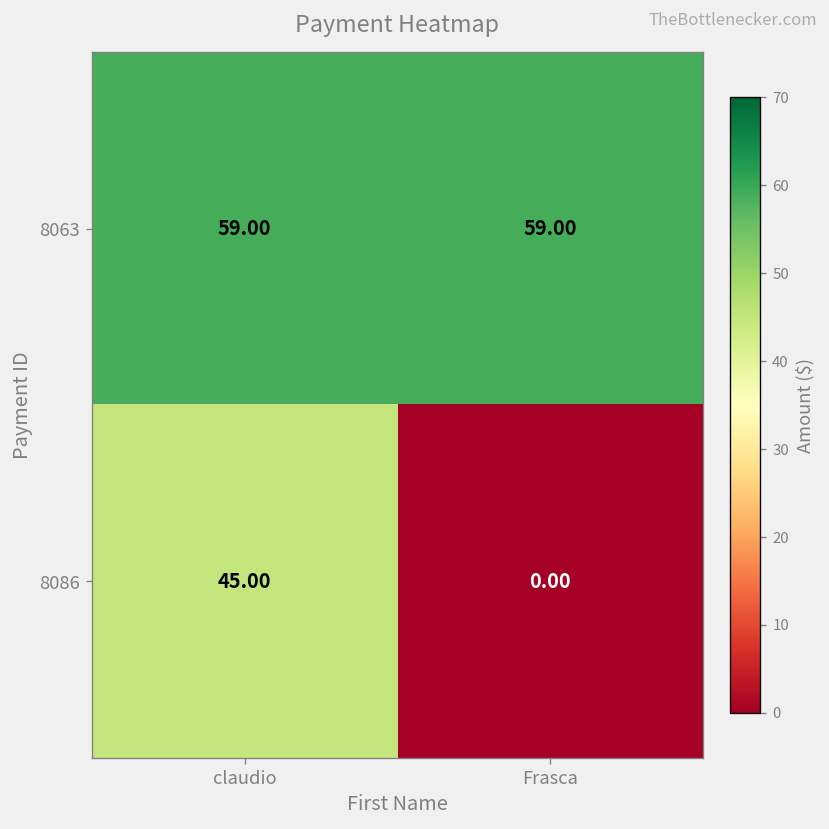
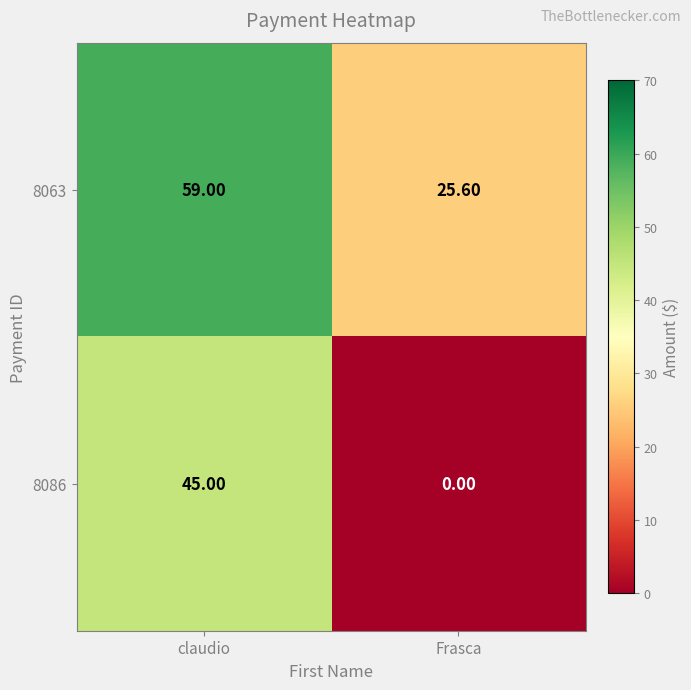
  {
    "8063": {
      "claudio": 59.00,
-     "Frasca": 59.00
+     "Frasca": 25.60
    },
    "8086": {
      "claudio": 45.00,
      "Frasca": 0.00
    }
  }
